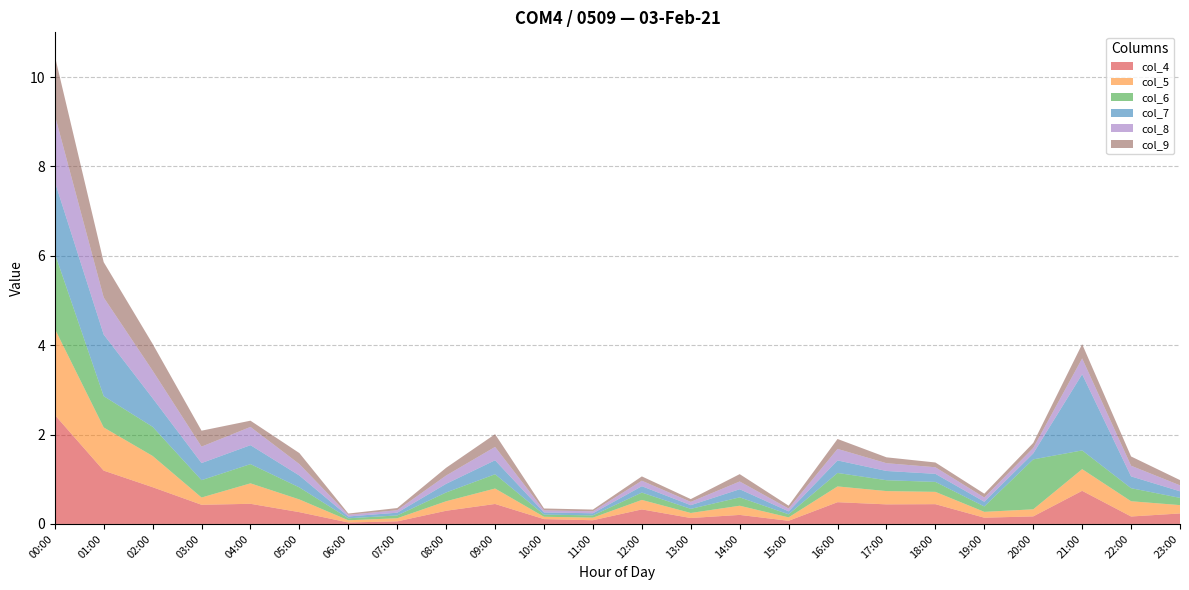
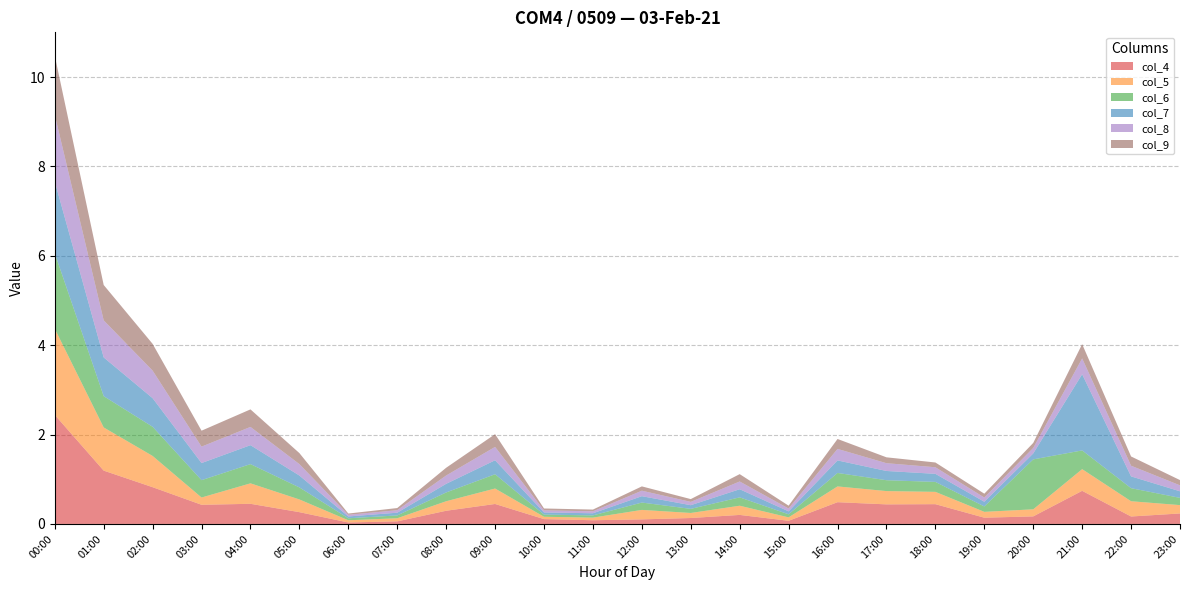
  {
    "col_4": {
      "00:00": 2.4,
      "01:00": 1.2,
      "02:00": 0.8,
      "03:00": 0.4,
      "04:00": 0.5,
      "05:00": 0.3,
      "07:00": 0.1,
      "08:00": 0.3,
      "09:00": 0.4,
      "11:00": 0.1,
-     "12:00": 0.3,
+     "12:00": 0.1,
      "13:00": 0.1,
      "14:00": 0.2,
      "15:00": 0.1,
      "16:00": 0.5,
      "17:00": 0.4,
      "18:00": 0.4,
      "19:00": 0.1,
      "20:00": 0.2,
      "21:00": 0.7,
      "22:00": 0.2,
      "23:00": 0.2
    },
    "col_5": {
      "00:00": 1.9,
      "01:00": 1.0,
      "02:00": 0.7,
      "03:00": 0.2,
      "04:00": 0.5,
      "05:00": 0.3,
      "07:00": 0.1,
      "08:00": 0.2,
      "09:00": 0.3,
      "12:00": 0.2,
      "13:00": 0.1,
      "14:00": 0.2,
      "15:00": 0.1,
      "16:00": 0.4,
      "17:00": 0.3,
      "18:00": 0.3,
      "19:00": 0.1,
      "20:00": 0.2,
      "21:00": 0.5,
      "22:00": 0.3,
      "23:00": 0.2
    },
    "col_6": {
      "00:00": 1.7,
      "01:00": 0.7,
      "02:00": 0.7,
      "03:00": 0.4,
      "04:00": 0.4,
      "05:00": 0.3,
      "07:00": 0.1,
      "08:00": 0.2,
      "09:00": 0.3,
      "12:00": 0.2,
      "13:00": 0.1,
      "14:00": 0.2,
      "15:00": 0.1,
      "16:00": 0.3,
      "17:00": 0.2,
      "18:00": 0.2,
      "19:00": 0.1,
      "20:00": 1.1,
      "21:00": 0.4,
      "22:00": 0.3,
      "23:00": 0.2
    },
    "col_7": {
      "00:00": 1.6,
-     "01:00": 1.4,
+     "01:00": 0.9,
      "02:00": 0.6,
      "03:00": 0.4,
      "04:00": 0.4,
      "05:00": 0.3,
      "07:00": 0.1,
      "08:00": 0.2,
      "09:00": 0.3,
      "12:00": 0.1,
      "13:00": 0.1,
      "14:00": 0.2,
      "15:00": 0.1,
      "16:00": 0.3,
      "17:00": 0.2,
      "18:00": 0.2,
      "19:00": 0.1,
      "20:00": 0.1,
      "21:00": 1.7,
      "22:00": 0.3,
      "23:00": 0.1
    },
    "col_8": {
      "00:00": 1.5,
      "01:00": 0.8,
      "02:00": 0.6,
      "03:00": 0.4,
      "04:00": 0.4,
      "05:00": 0.3,
      "08:00": 0.2,
      "09:00": 0.3,
      "12:00": 0.1,
      "13:00": 0.1,
      "14:00": 0.2,
      "15:00": 0.1,
      "16:00": 0.3,
      "17:00": 0.2,
      "18:00": 0.1,
      "19:00": 0.1,
      "20:00": 0.1,
      "21:00": 0.4,
      "22:00": 0.2,
      "23:00": 0.1
    },
    "col_9": {
      "00:00": 1.3,
      "01:00": 0.8,
      "02:00": 0.6,
      "03:00": 0.4,
-     "04:00": 0.1,
+     "04:00": 0.4,
      "05:00": 0.2,
      "08:00": 0.2,
      "09:00": 0.3,
      "12:00": 0.1,
      "13:00": 0.1,
      "14:00": 0.2,
      "15:00": 0.1,
      "16:00": 0.2,
      "17:00": 0.1,
      "18:00": 0.1,
      "19:00": 0.1,
      "20:00": 0.1,
      "21:00": 0.3,
      "22:00": 0.2,
      "23:00": 0.1
    }
  }
